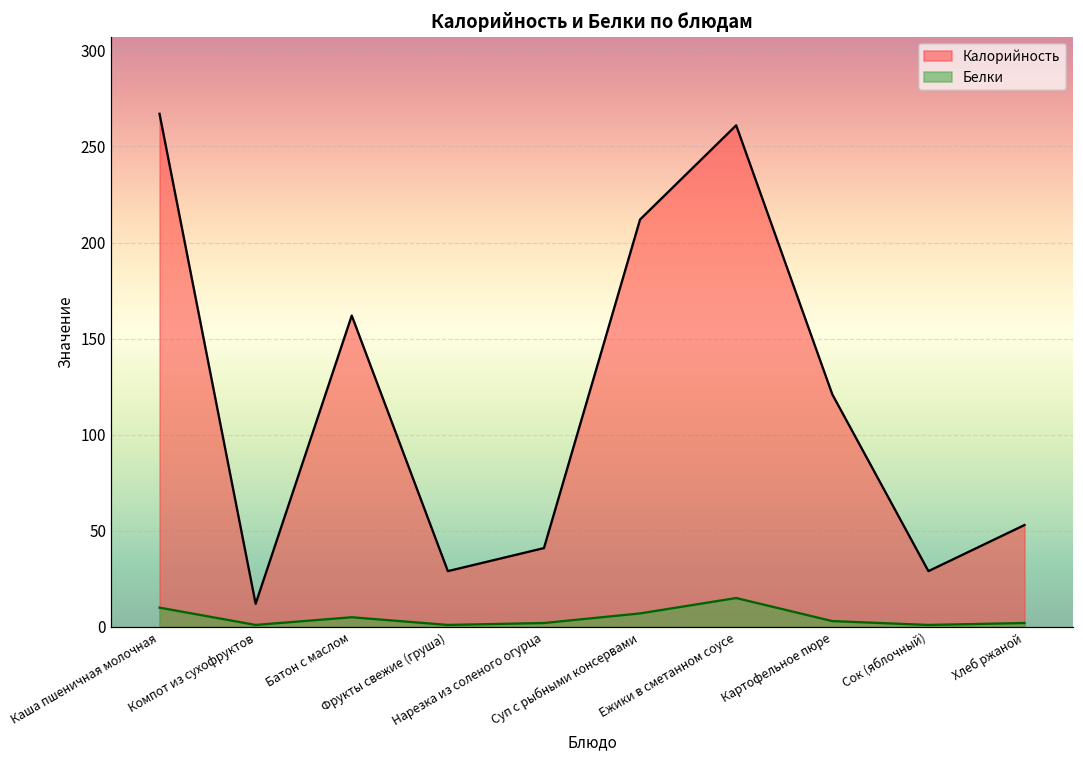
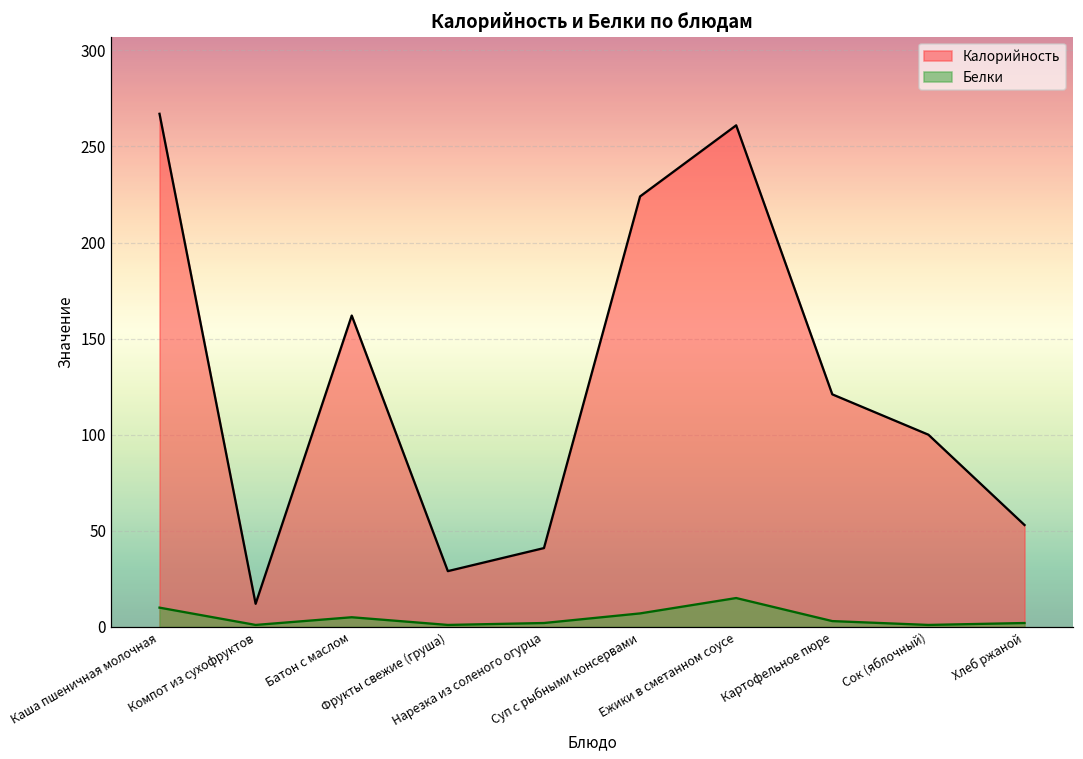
  {
    "Калорийность": {
      "Каша пшеничная молочная": 267,
      "Компот из сухофруктов": 12,
      "Батон с маслом": 162,
      "Фрукты свежие (груша)": 29,
      "Нарезка из соленого огурца": 41,
-     "Суп с рыбными консервами": 212,
+     "Суп с рыбными консервами": 224,
      "Ежики в сметанном соусе": 261,
      "Картофельное пюре": 121,
-     "Сок (яблочный)": 29,
+     "Сок (яблочный)": 100,
      "Хлеб ржаной": 53
    },
    "Белки": {
      "Каша пшеничная молочная": 10,
      "Компот из сухофруктов": 1,
      "Батон с маслом": 5,
      "Фрукты свежие (груша)": 1,
      "Нарезка из соленого огурца": 2,
      "Суп с рыбными консервами": 7,
      "Ежики в сметанном соусе": 15,
      "Картофельное пюре": 3,
      "Сок (яблочный)": 1,
      "Хлеб ржаной": 2
    }
  }
